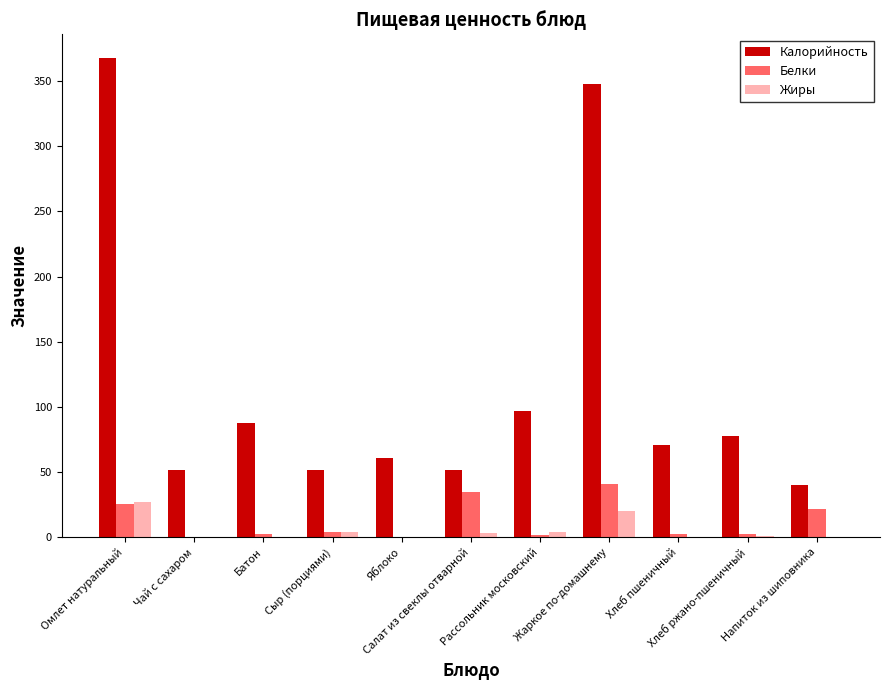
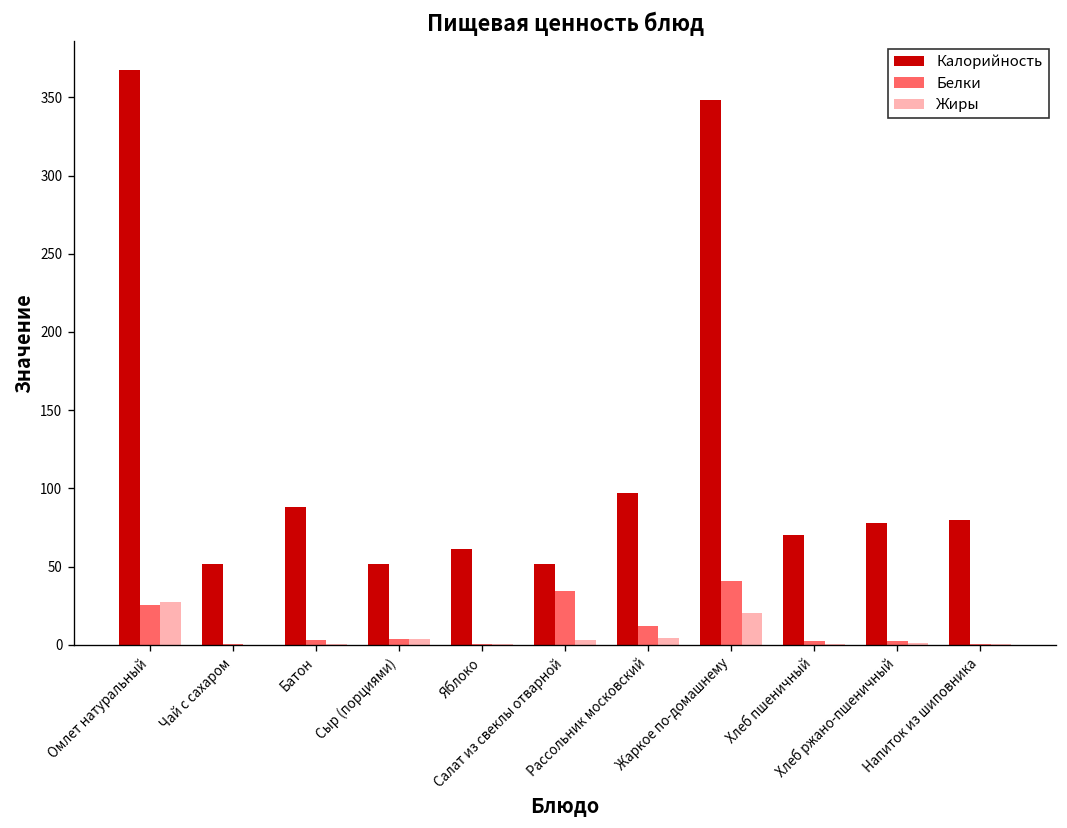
  {
    "Калорийность": {
      "Омлет натуральный": 368,
      "Чай с сахаром": 52,
      "Батон": 88,
      "Сыр (порциями)": 52,
      "Яблоко": 61,
      "Салат из свеклы отварной": 51,
      "Рассольник московский": 97,
      "Жаркое по-домашнему": 348,
      "Хлеб пшеничный": 71,
      "Хлеб ржано-пшеничный": 78,
-     "Напиток из шиповника": 40
+     "Напиток из шиповника": 80
    },
    "Белки": {
      "Омлет натуральный": 26,
      "Батон": 3,
      "Сыр (порциями)": 4,
      "Салат из свеклы отварной": 34,
-     "Рассольник московский": 2,
+     "Рассольник московский": 12,
      "Жаркое по-домашнему": 41,
      "Хлеб пшеничный": 2,
      "Хлеб ржано-пшеничный": 3,
-     "Напиток из шиповника": 22
+     "Напиток из шиповника": 0
    },
    "Жиры": {
      "Омлет натуральный": 27,
      "Сыр (порциями)": 4,
      "Салат из свеклы отварной": 3,
      "Рассольник московский": 4,
      "Жаркое по-домашнему": 20
    }
  }
